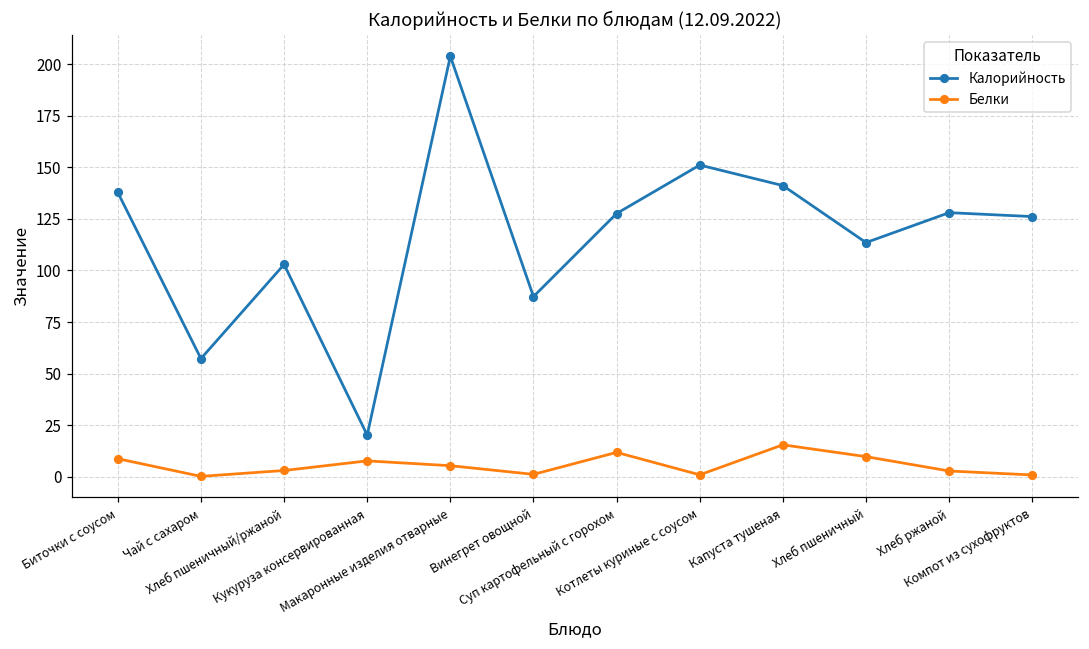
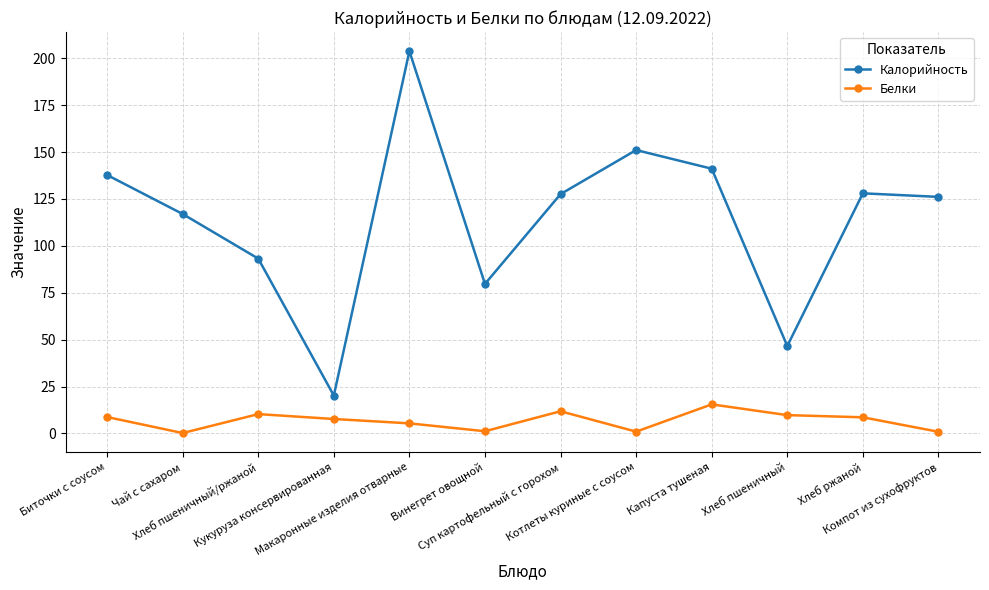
  {
    "Калорийность": {
      "Биточки с соусом": 138,
-     "Чай с сахаром": 57,
-     "Хлеб пшеничный/ржаной": 103,
+     "Чай с сахаром": 117,
+     "Хлеб пшеничный/ржаной": 93,
      "Кукуруза консервированная": 20,
      "Макаронные изделия отварные": 204,
-     "Винегрет овощной": 87,
+     "Винегрет овощной": 80,
      "Суп картофельный с горохом": 128,
      "Котлеты куриные с соусом": 151,
      "Капуста тушеная": 141,
-     "Хлеб пшеничный": 114,
+     "Хлеб пшеничный": 47,
      "Хлеб ржаной": 128,
      "Компот из сухофруктов": 126
    },
    "Белки": {
      "Биточки с соусом": 9,
      "Чай с сахаром": 0,
-     "Хлеб пшеничный/ржаной": 3,
+     "Хлеб пшеничный/ржаной": 10,
      "Кукуруза консервированная": 8,
      "Макаронные изделия отварные": 5,
      "Винегрет овощной": 1,
      "Суп картофельный с горохом": 12,
      "Котлеты куриные с соусом": 1,
      "Капуста тушеная": 15,
      "Хлеб пшеничный": 10,
-     "Хлеб ржаной": 3,
+     "Хлеб ржаной": 9,
      "Компот из сухофруктов": 1
    }
  }
